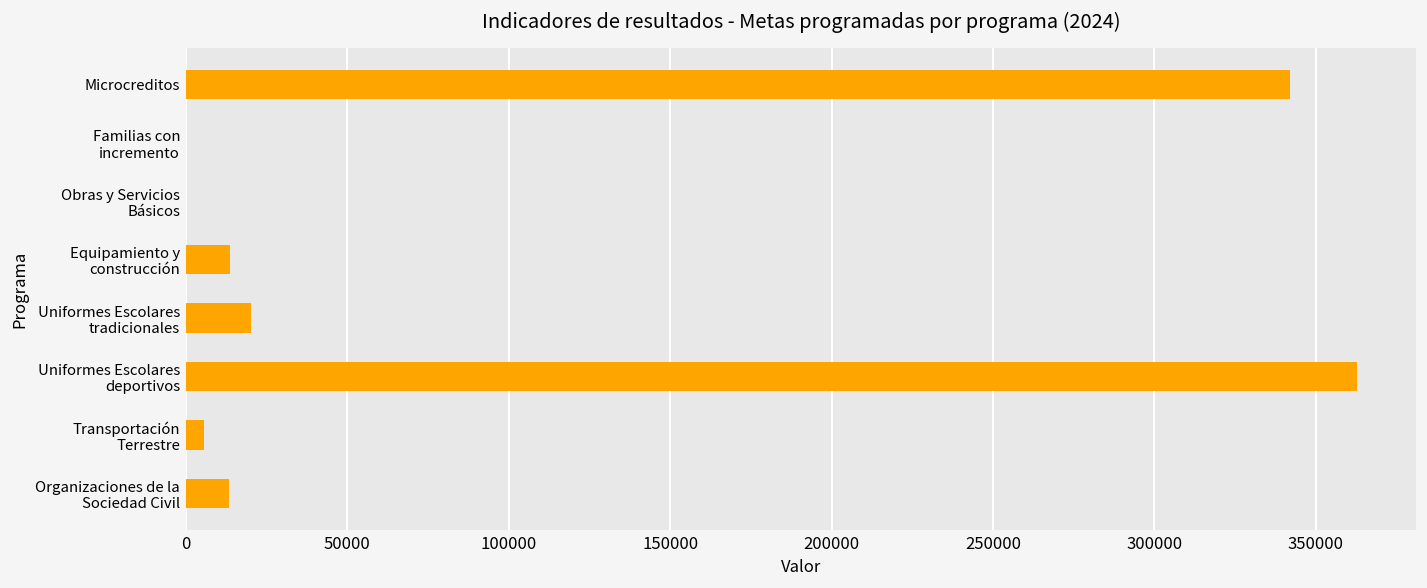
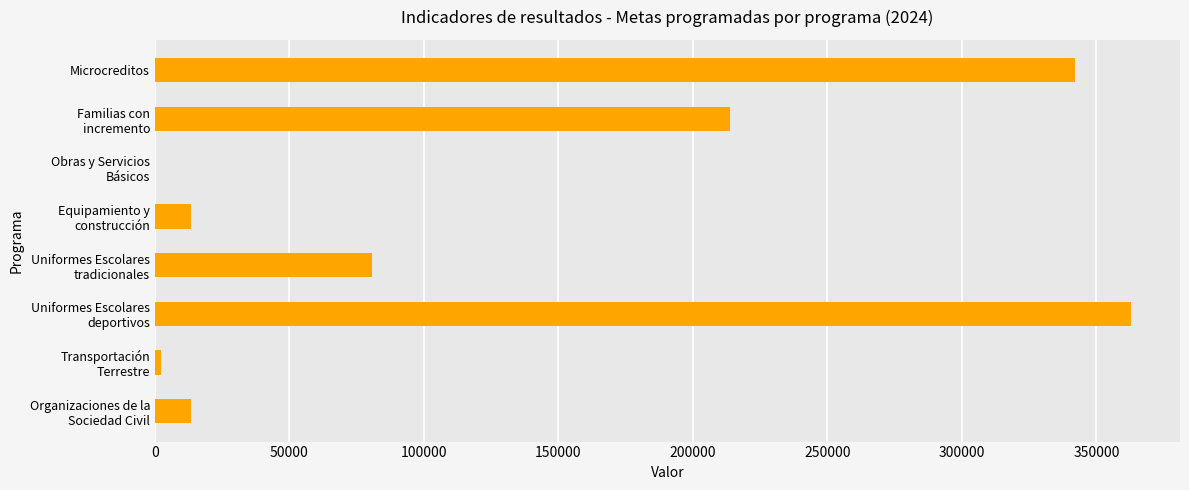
  {
    "Microcreditos": 342000,
-   "Familias con incremento": 0,
+   "Familias con incremento": 214000,
    "Equipamiento y construcción": 14000,
-   "Uniformes Escolares tradicionales": 20000,
+   "Uniformes Escolares tradicionales": 81000,
    "Uniformes Escolares deportivos": 363000,
-   "Transportación Terrestre": 5000,
+   "Transportación Terrestre": 2000,
    "Organizaciones de la Sociedad Civil": 13000
  }
